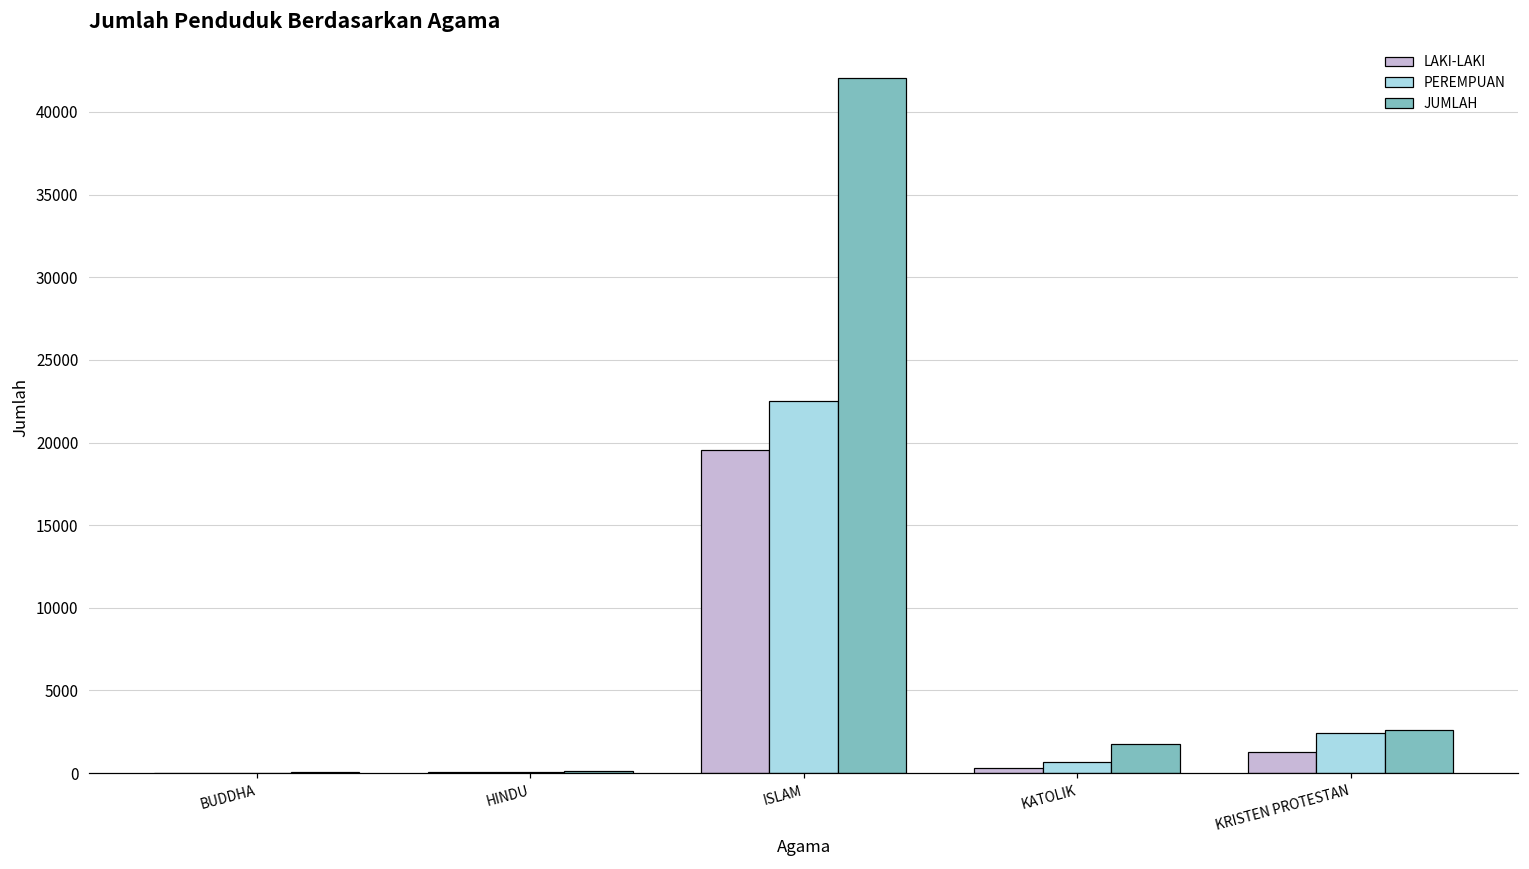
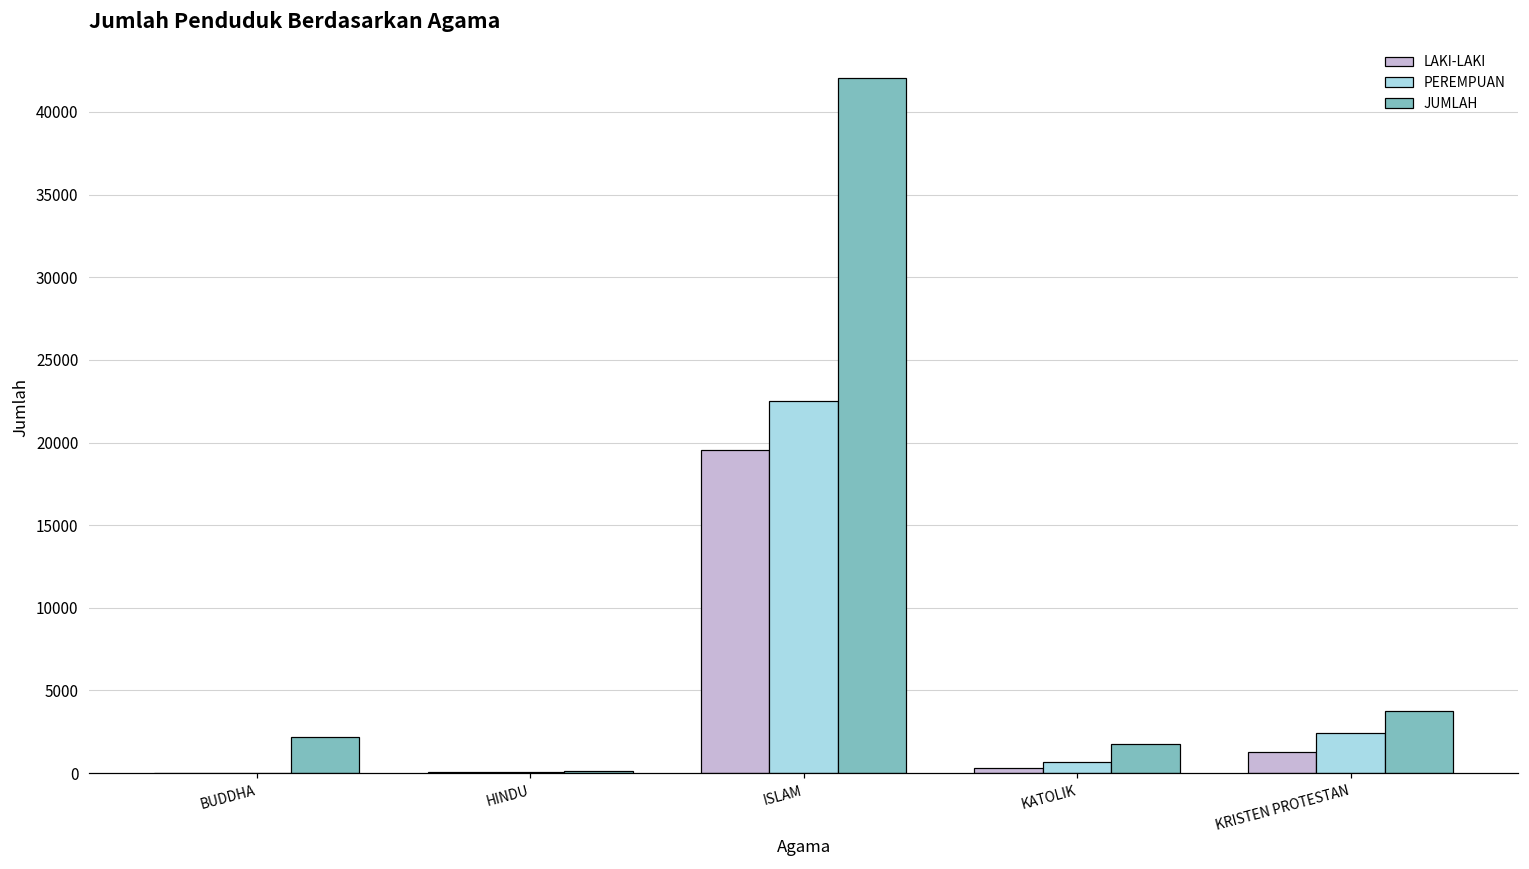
  {
    "JUMLAH": {
-     "BUDDHA": 100,
+     "BUDDHA": 2200,
      "ISLAM": 42100,
      "KATOLIK": 1800,
-     "KRISTEN PROTESTAN": 2600
+     "KRISTEN PROTESTAN": 3700
    }
  }
